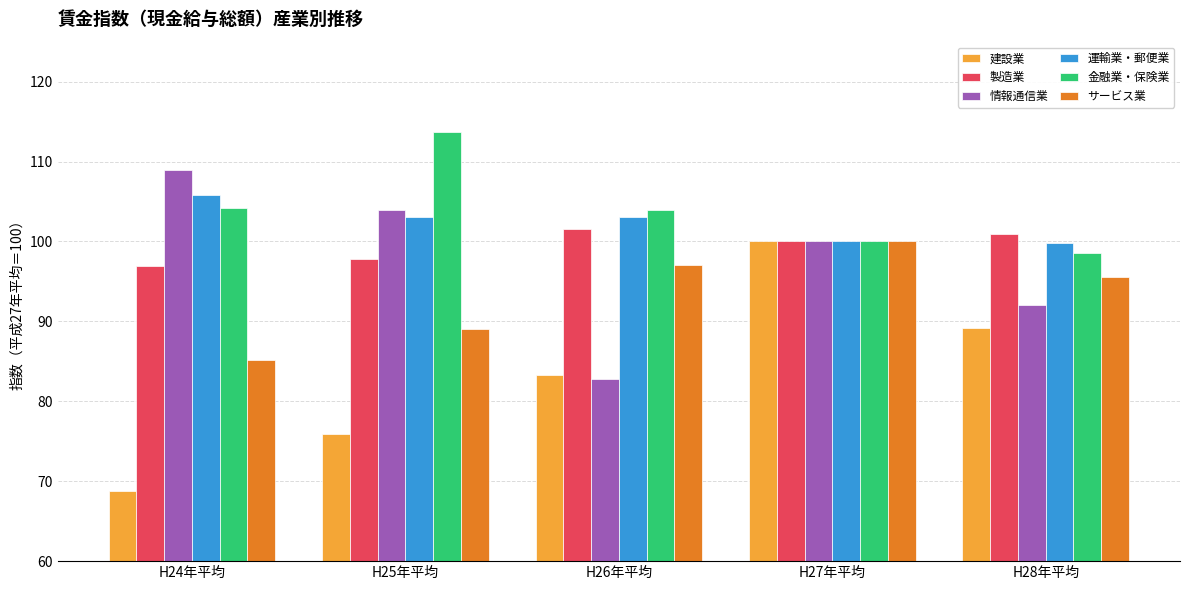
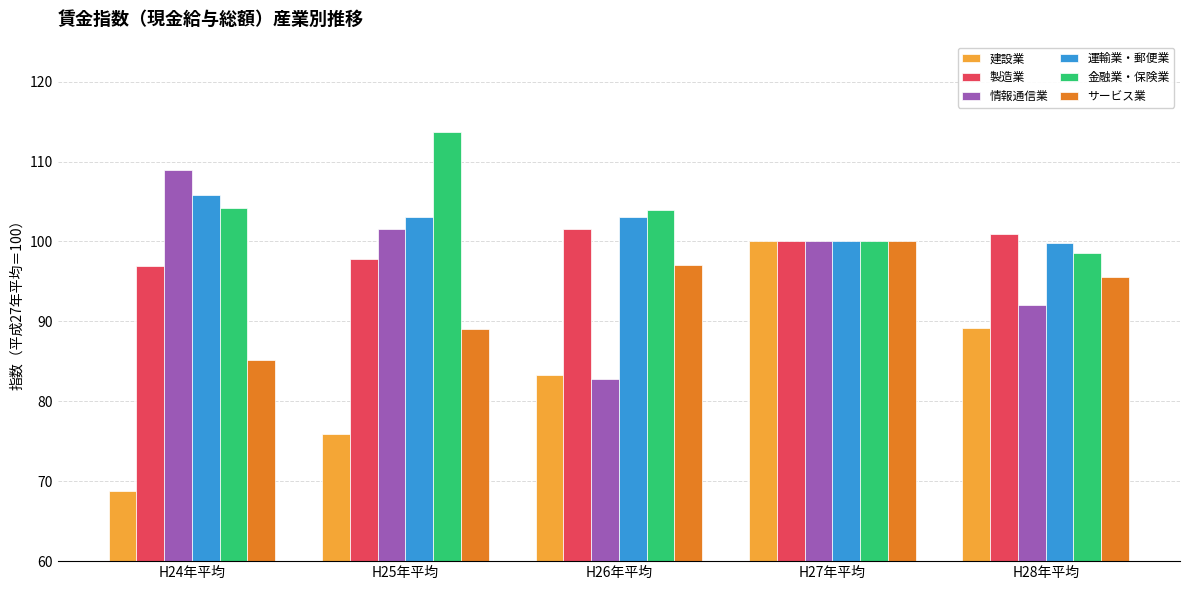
  {
    "製造業": {
      "H24年平均": 97,
      "H25年平均": 98,
      "H26年平均": 102,
      "H27年平均": 100,
      "H28年平均": 101
    },
    "情報通信業": {
      "H24年平均": 109,
-     "H25年平均": 104,
+     "H25年平均": 102,
      "H26年平均": 83,
      "H27年平均": 100,
      "H28年平均": 92
    },
    "運輸業・郵便業": {
      "H24年平均": 106,
      "H25年平均": 103,
      "H26年平均": 103,
      "H27年平均": 100,
      "H28年平均": 100
    },
    "金融業・保険業": {
      "H24年平均": 104,
      "H25年平均": 114,
      "H26年平均": 104,
      "H27年平均": 100,
      "H28年平均": 99
    }
  }
